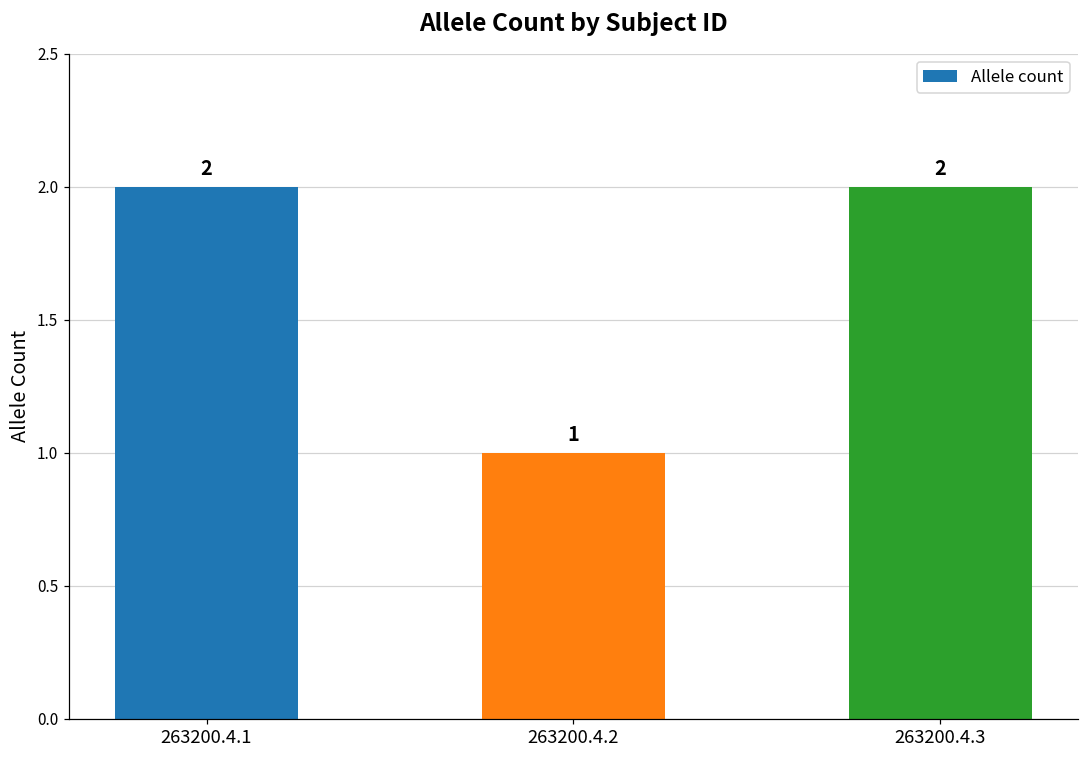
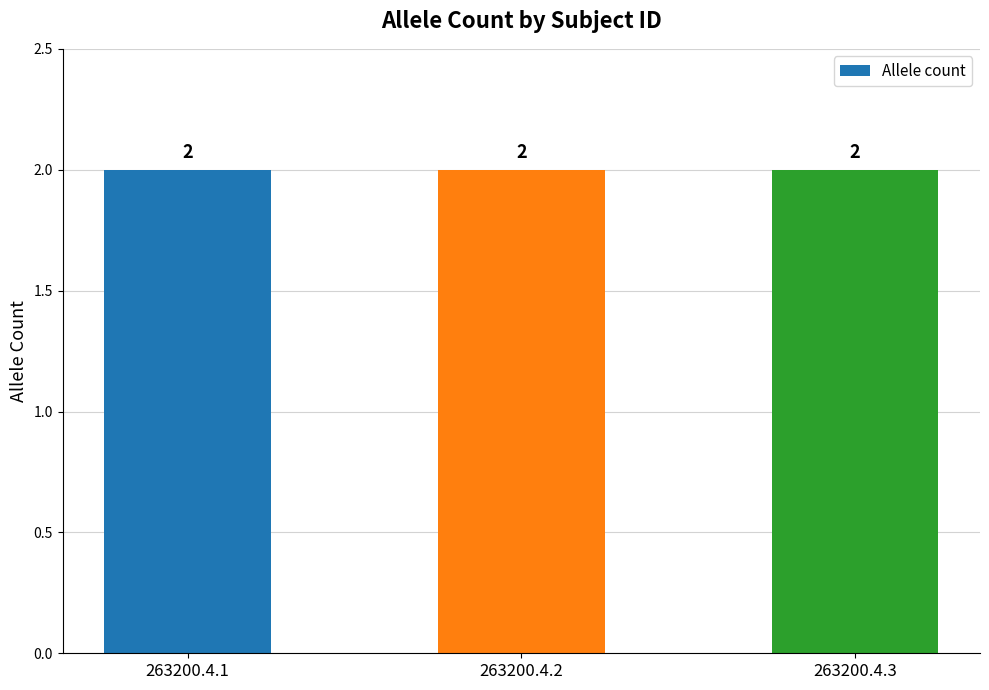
  {
    "263200.4.1": 2,
-   "263200.4.2": 1,
+   "263200.4.2": 2,
    "263200.4.3": 2
  }
